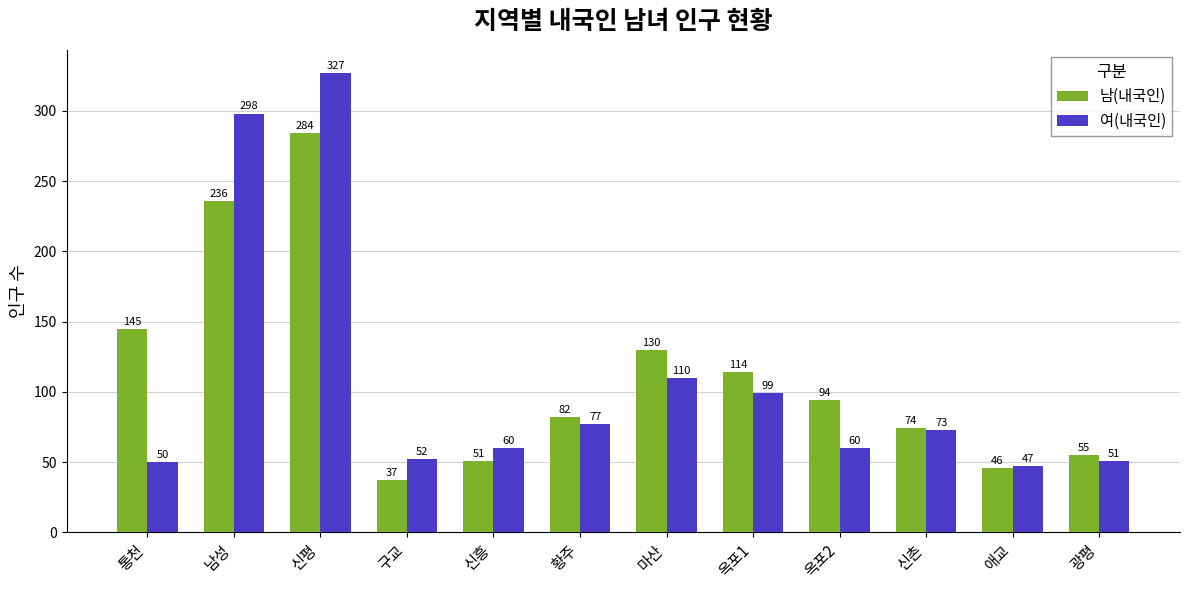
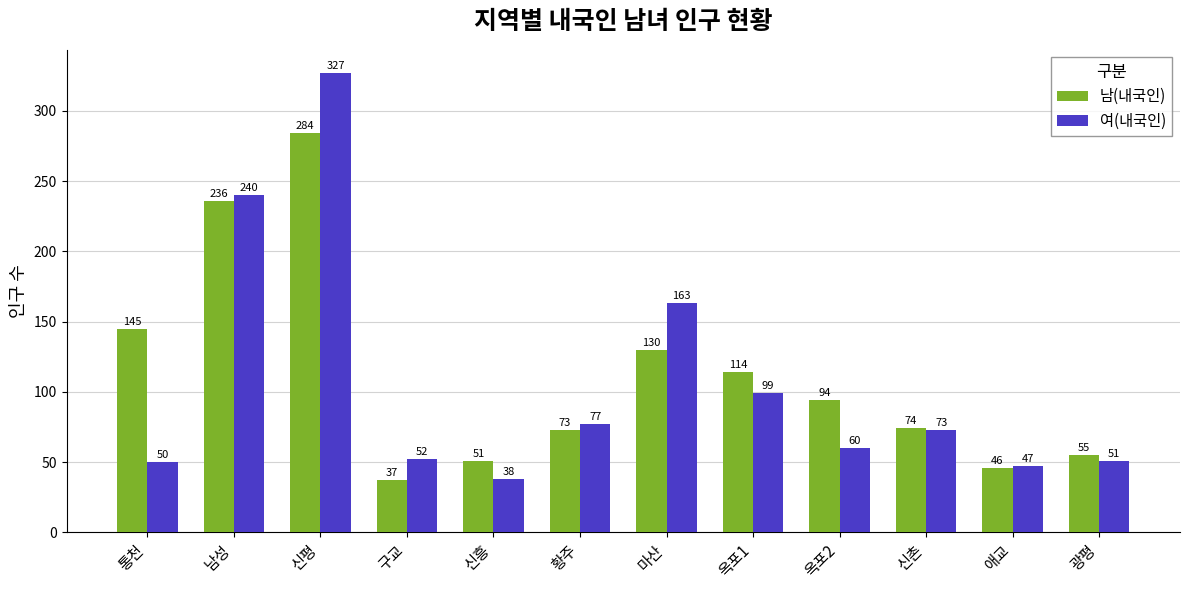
  {
    "남(내국인)": {
      "통천": 145,
      "남성": 236,
      "신평": 284,
      "구교": 37,
      "신흥": 51,
-     "황주": 82,
+     "황주": 73,
      "마산": 130,
      "옥포1": 114,
      "옥포2": 94,
      "신촌": 74,
      "애교": 46,
      "광평": 55
    },
    "여(내국인)": {
      "통천": 50,
-     "남성": 298,
+     "남성": 240,
      "신평": 327,
      "구교": 52,
-     "신흥": 60,
+     "신흥": 38,
      "황주": 77,
-     "마산": 110,
+     "마산": 163,
      "옥포1": 99,
      "옥포2": 60,
      "신촌": 73,
      "애교": 47,
      "광평": 51
    }
  }
